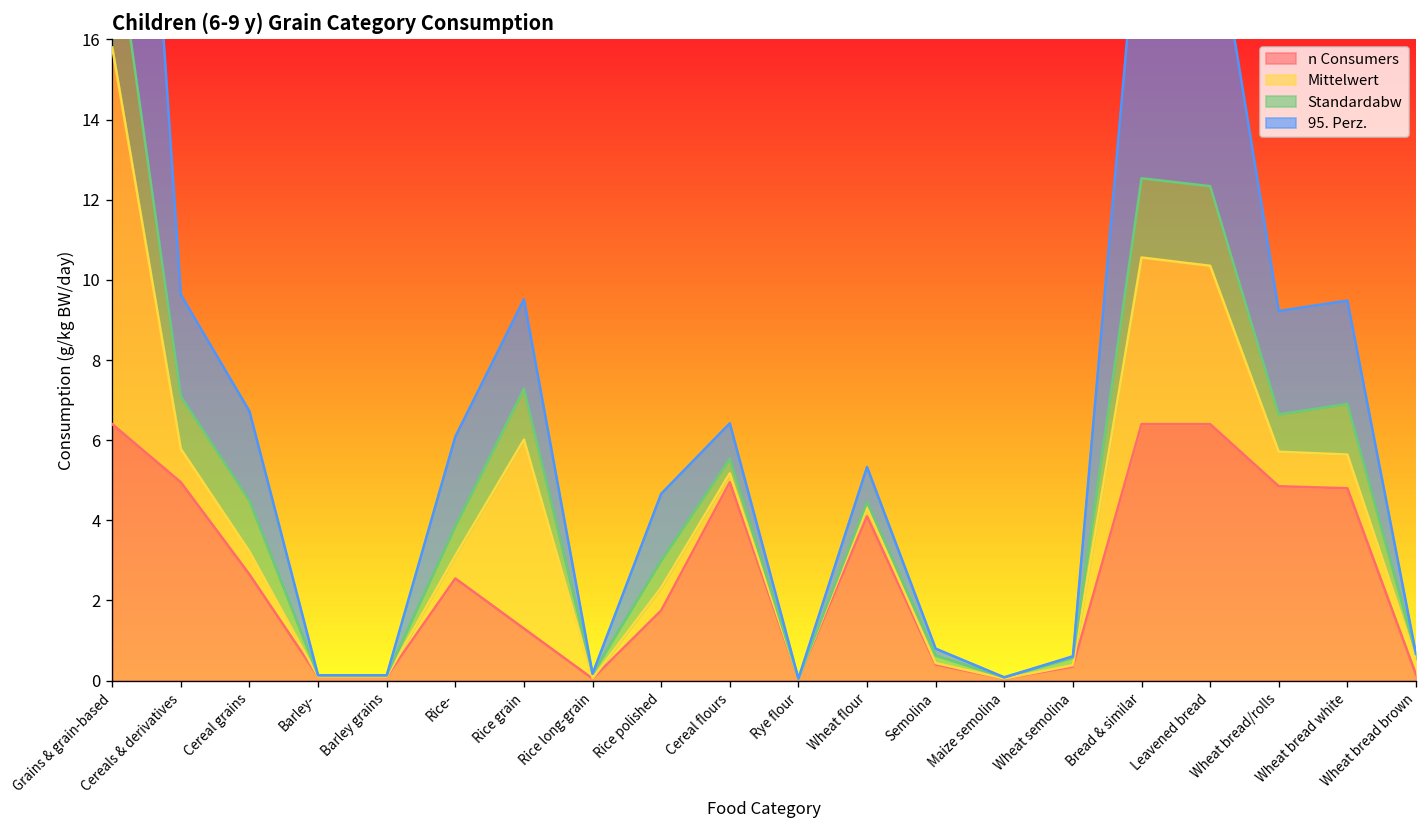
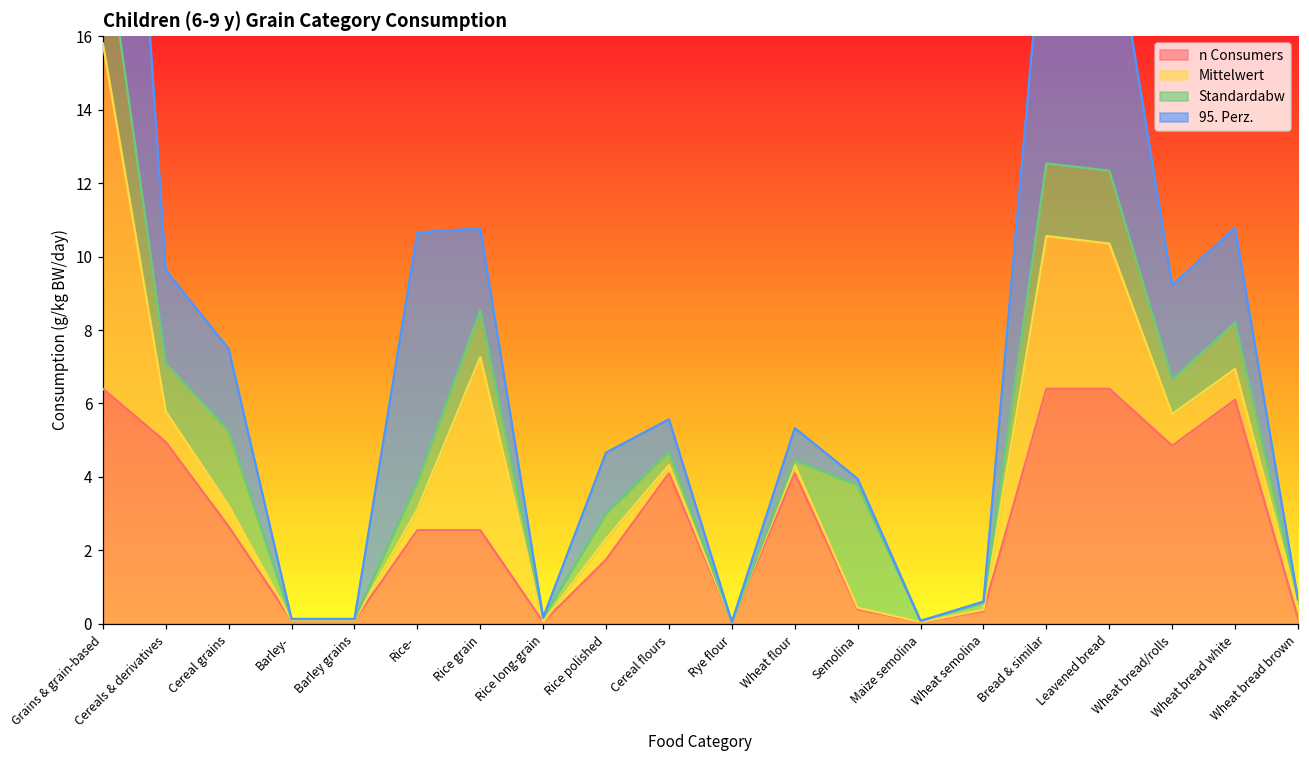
  {
    "n Consumers": {
      "Grains & grain-based": 6.4,
      "Cereals & derivatives": 5.0,
      "Cereal grains": 2.7,
      "Rice-": 2.6,
-     "Rice grain": 1.3,
+     "Rice grain": 2.6,
      "Rice polished": 1.8,
-     "Cereal flours": 5.0,
+     "Cereal flours": 4.1,
      "Wheat flour": 4.1,
      "Bread & similar": 6.4,
      "Leavened bread": 6.4,
      "Wheat bread/rolls": 4.9,
-     "Wheat bread white": 4.8,
+     "Wheat bread white": 6.1,
      "Wheat bread brown": 0.2
    },
    "Mittelwert": {
      "Grains & grain-based": 9.4,
      "Cereals & derivatives": 0.8,
      "Cereal grains": 0.6,
      "Rice-": 0.6,
      "Rice grain": 4.7,
      "Rice polished": 0.6,
      "Cereal flours": 0.2,
      "Wheat flour": 0.2,
      "Bread & similar": 4.2,
      "Leavened bread": 4.0,
      "Wheat bread/rolls": 0.9,
      "Wheat bread white": 0.8,
      "Wheat bread brown": 0.4
    },
    "Standardabw": {
      "Cereals & derivatives": 1.3,
-     "Cereal grains": 1.3,
+     "Cereal grains": 2.0,
      "Rice-": 0.7,
      "Rice grain": 1.3,
      "Rice polished": 0.7,
      "Cereal flours": 0.4,
      "Wheat flour": 0.1,
-     "Semolina": 0.2,
+     "Semolina": 3.3,
      "Bread & similar": 2.0,
      "Leavened bread": 2.0,
      "Wheat bread/rolls": 0.9,
      "Wheat bread white": 1.3
    },
    "95. Perz.": {
      "Cereals & derivatives": 2.5,
      "Cereal grains": 2.2,
-     "Rice-": 2.2,
+     "Rice-": 6.8,
      "Rice grain": 2.2,
      "Rice polished": 1.7,
      "Cereal flours": 0.9,
      "Wheat flour": 0.9,
      "Semolina": 0.2,
      "Wheat bread/rolls": 2.6,
      "Wheat bread white": 2.6
    }
  }
